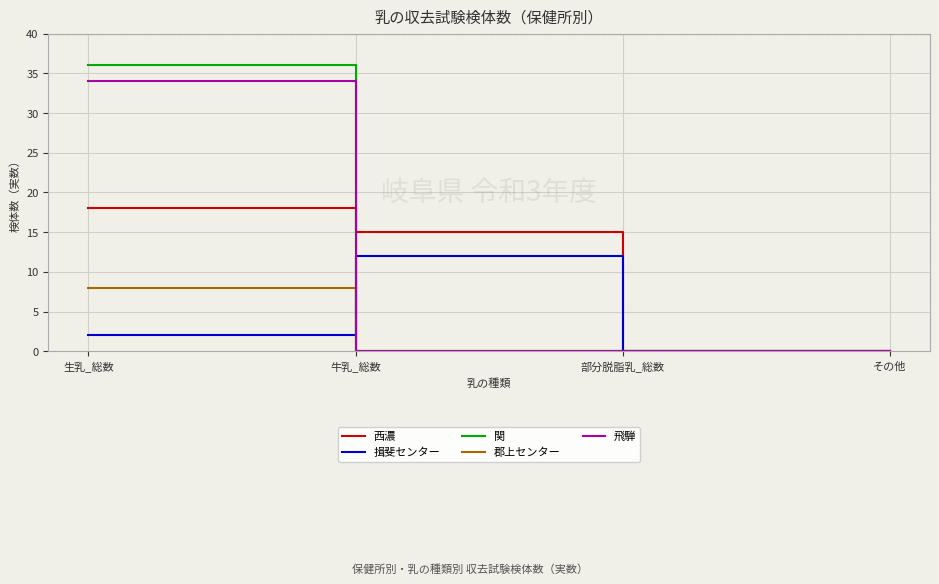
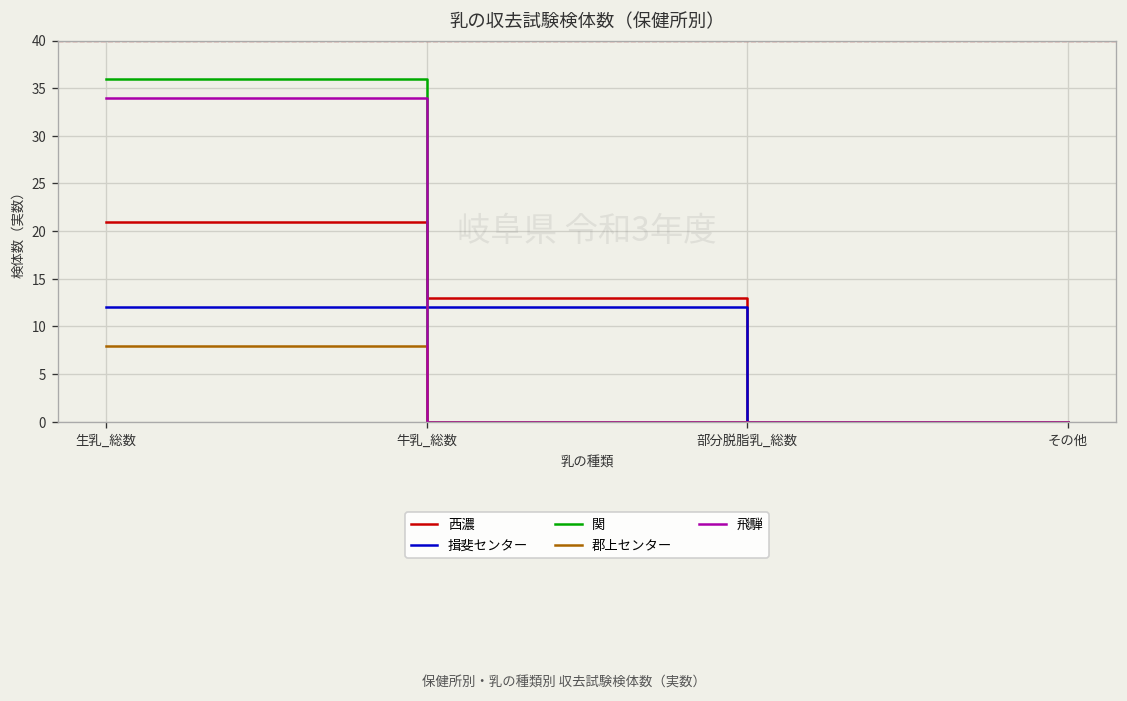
  {
    "西濃": {
-     "生乳_総数": 18,
-     "牛乳_総数": 15
+     "生乳_総数": 21,
+     "牛乳_総数": 13
    },
    "揖斐センター": {
-     "生乳_総数": 2,
+     "生乳_総数": 12,
      "牛乳_総数": 12
    },
    "関": {
      "生乳_総数": 36
    },
    "郡上センター": {
      "生乳_総数": 8
    },
    "飛騨": {
      "生乳_総数": 34
    }
  }
